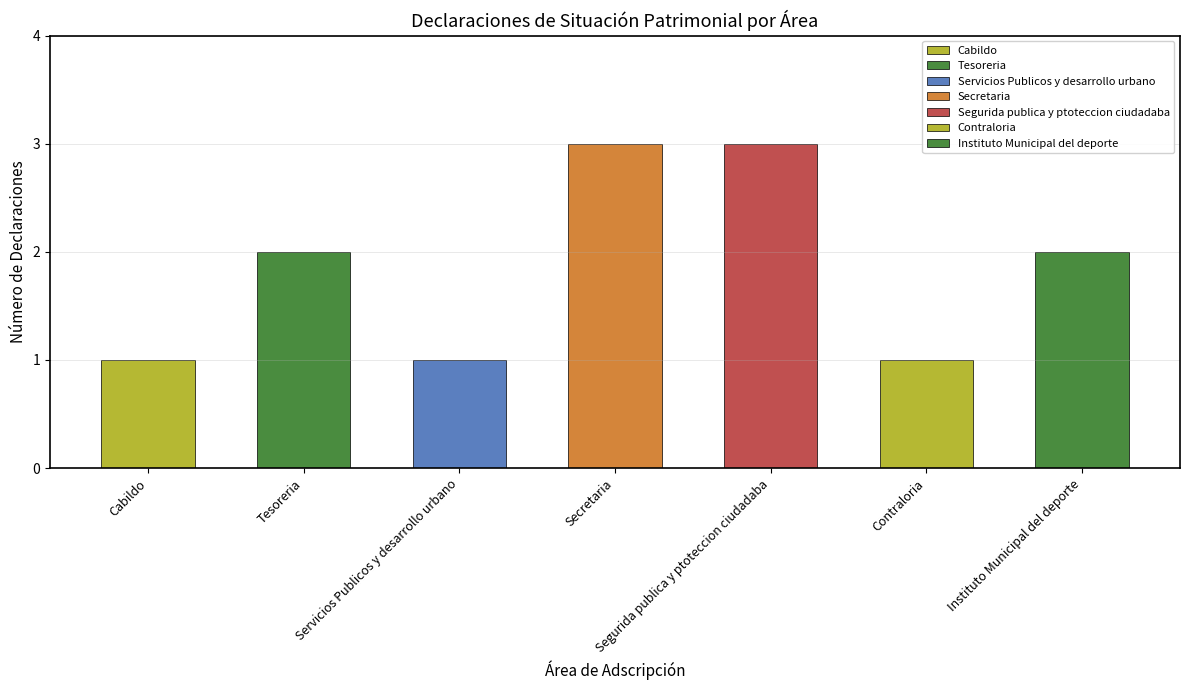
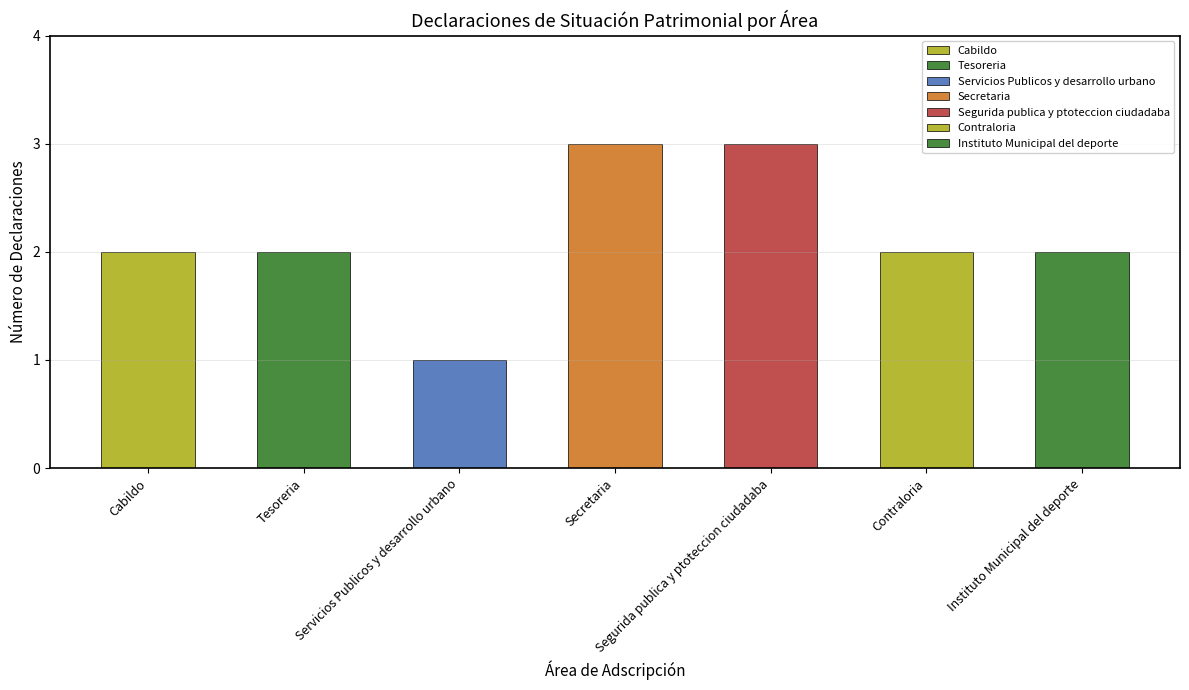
  {
-   "Cabildo": 1,
+   "Cabildo": 2,
    "Tesoreria": 2,
    "Servicios Publicos y desarrollo urbano": 1,
    "Secretaria": 3,
    "Segurida publica y ptoteccion ciudadaba": 3,
-   "Contraloria": 1,
+   "Contraloria": 2,
    "Instituto Municipal del deporte": 2
  }
